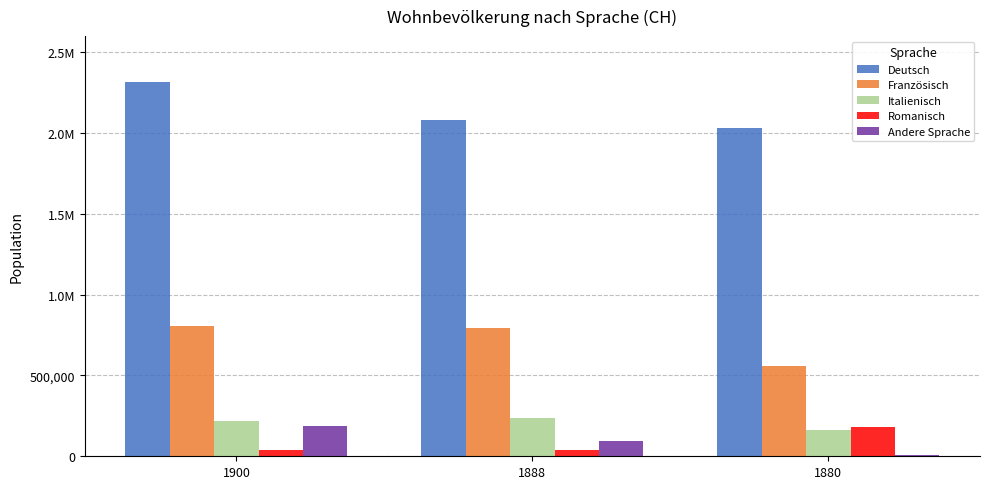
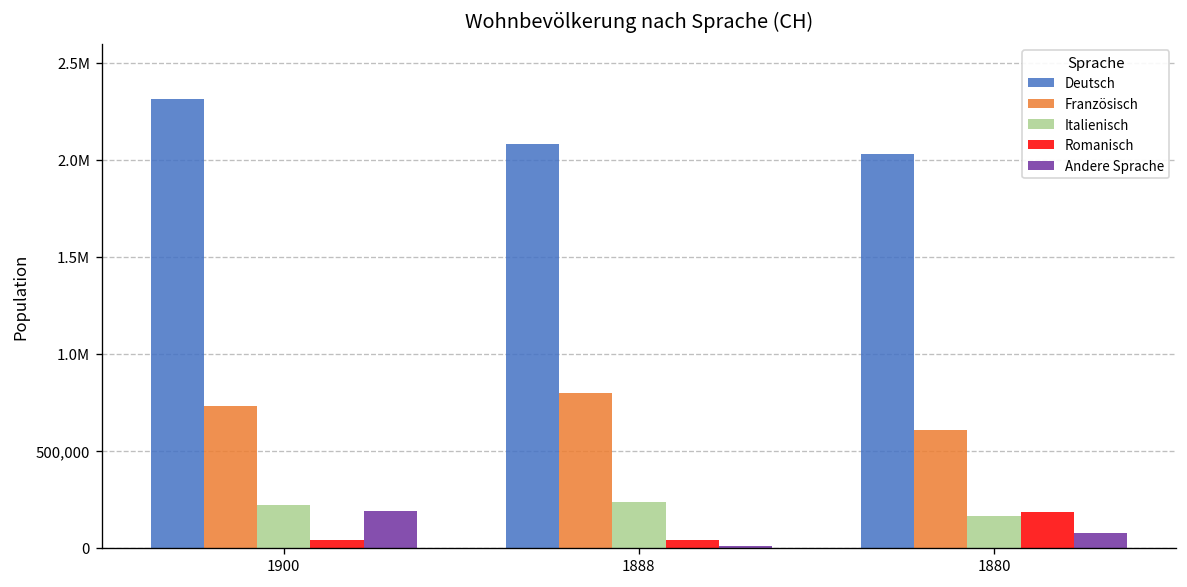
  {
    "Deutsch": {
      "1900": "2,310,000",
      "1888": "2,080,000",
      "1880": "2,030,000"
    },
    "Französisch": {
-     "1900": "810,000",
+     "1900": "730,000",
      "1888": "800,000",
-     "1880": "560,000"
+     "1880": "610,000"
    },
    "Italienisch": {
      "1900": "220,000",
      "1888": "240,000",
      "1880": "160,000"
    },
    "Romanisch": {
      "1900": "40,000",
      "1888": "40,000",
      "1880": "180,000"
    },
    "Andere Sprache": {
      "1900": "190,000",
-     "1888": "100,000",
-     "1880": "10,000"
+     "1888": "10,000",
+     "1880": "80,000"
    }
  }
